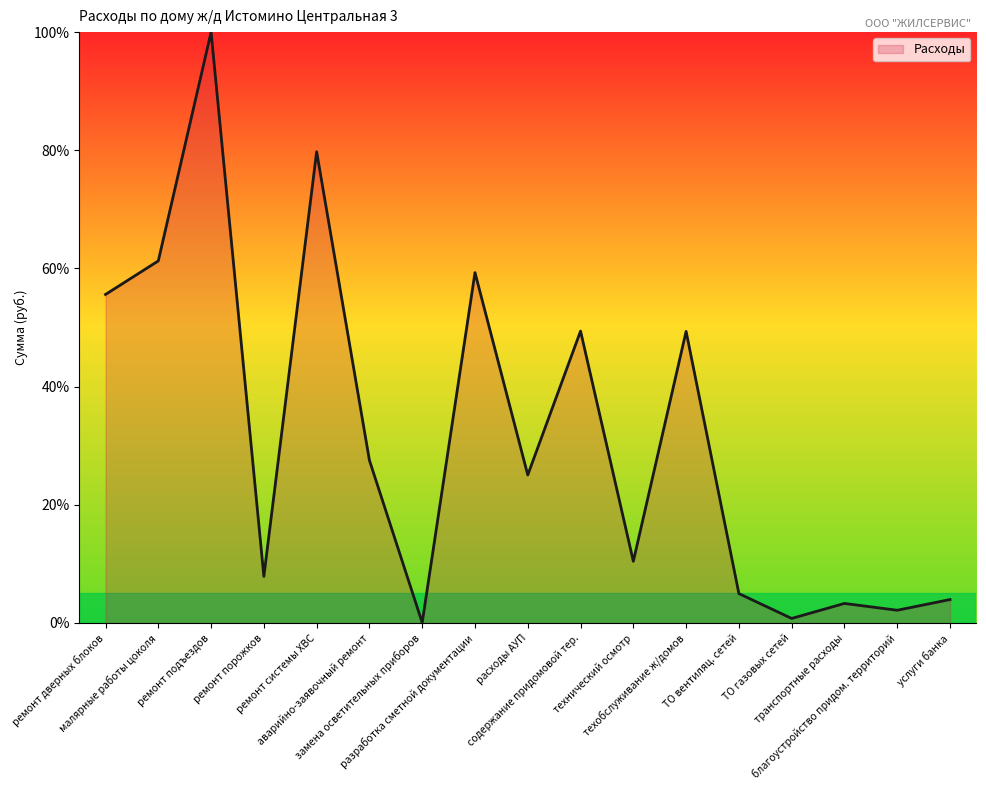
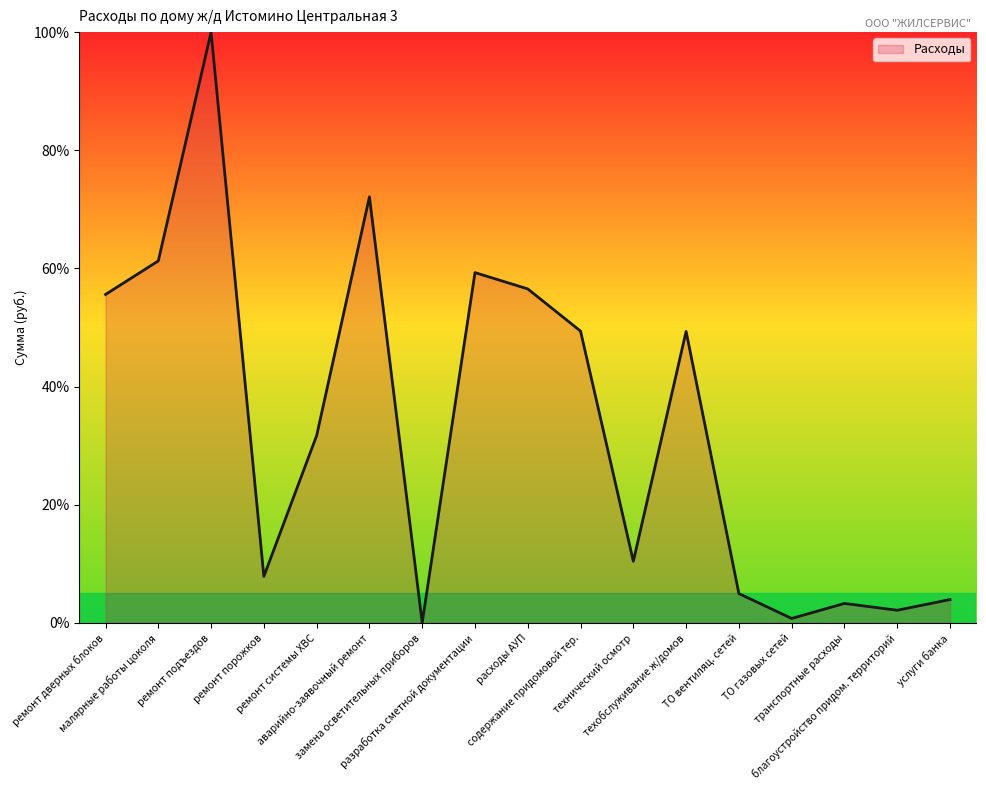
  {
    "ремонт дверных блоков": "56%",
    "малярные работы цоколя": "61%",
    "ремонт подъездов": "100%",
    "ремонт порожков": "8%",
-   "ремонт системы ХВС": "80%",
-   "аварийно-заявочный ремонт": "28%",
+   "ремонт системы ХВС": "32%",
+   "аварийно-заявочный ремонт": "72%",
    "разработка сметной документации": "59%",
-   "расходы АУП": "25%",
+   "расходы АУП": "57%",
    "содержание придомовой тер.": "49%",
    "технический осмотр": "10%",
    "техобслуживание ж/домов": "49%"
  }
